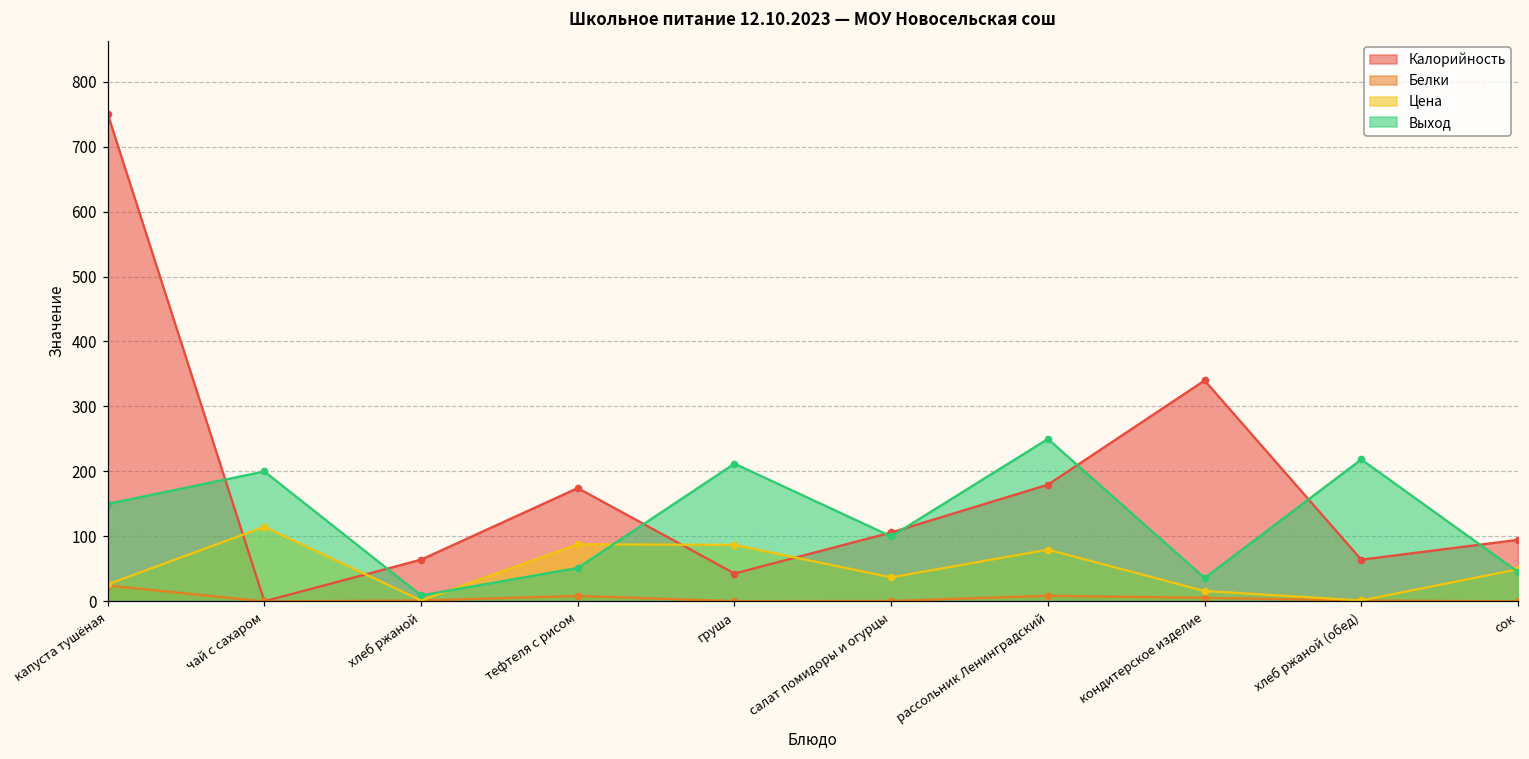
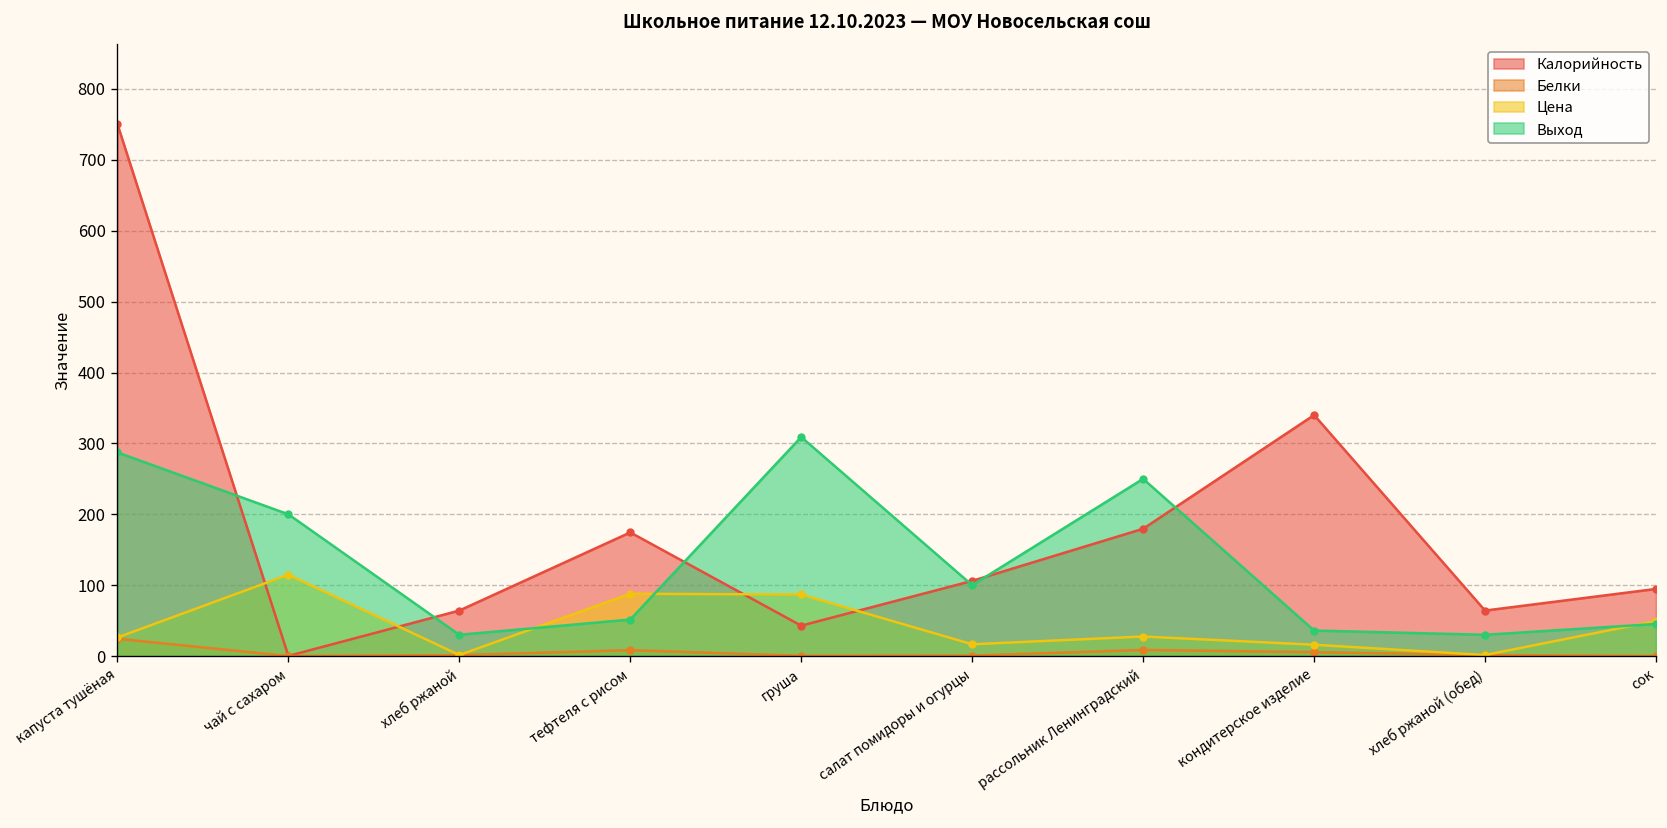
  {
    "Цена": {
      "чай с сахаром": 110,
      "тефтеля с рисом": 90,
      "груша": 90,
-     "салат помидоры и огурцы": 40,
-     "рассольник Ленинградский": 80,
+     "салат помидоры и огурцы": 20,
+     "рассольник Ленинградский": 30,
      "кондитерское изделие": 20
    },
    "Выход": {
-     "капуста тушёная": 150,
+     "капуста тушёная": 290,
      "чай с сахаром": 200,
-     "хлеб ржаной": 10,
+     "хлеб ржаной": 30,
      "тефтеля с рисом": 50,
-     "груша": 210,
+     "груша": 310,
      "салат помидоры и огурцы": 100,
      "рассольник Ленинградский": 250,
      "кондитерское изделие": 40,
-     "хлеб ржаной (обед)": 220
+     "хлеб ржаной (обед)": 30
    }
  }
